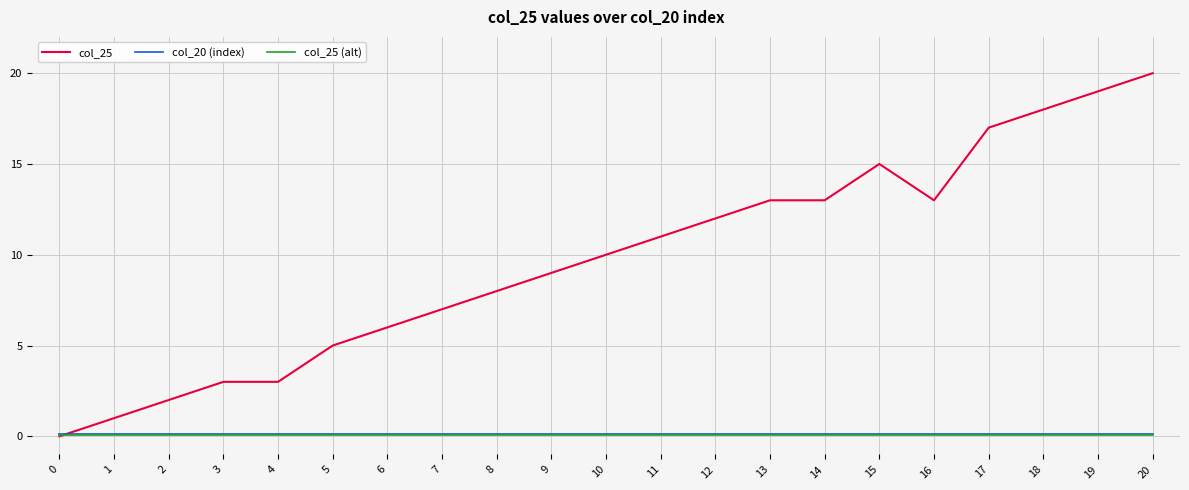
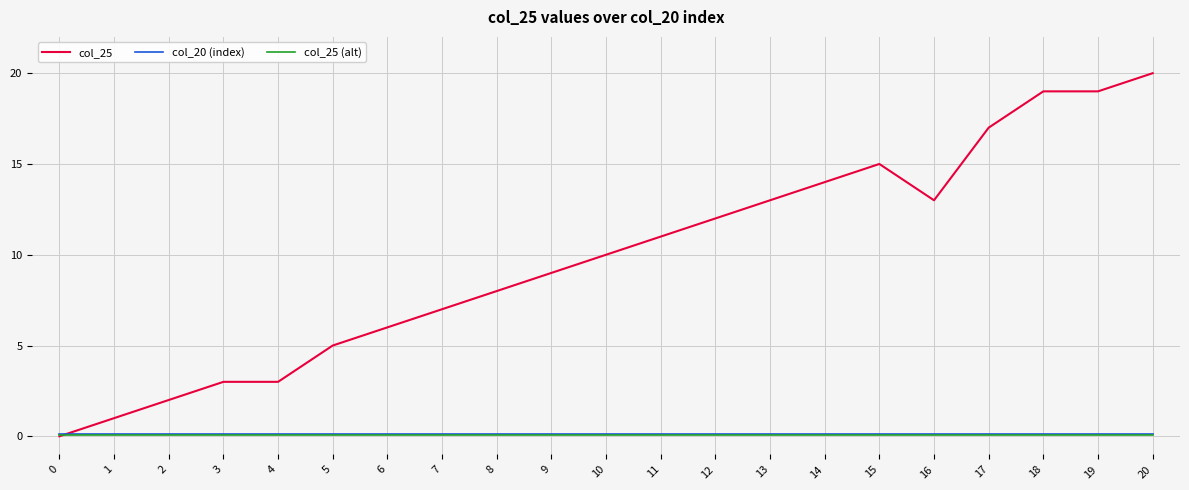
  {
    "col_25": {
      "1": 1,
      "2": 2,
      "3": 3,
      "4": 3,
      "5": 5,
      "6": 6,
      "7": 7,
      "8": 8,
      "9": 9,
      "10": 10,
      "11": 11,
      "12": 12,
      "13": 13,
-     "14": 13,
+     "14": 14,
      "15": 15,
      "16": 13,
      "17": 17,
-     "18": 18,
+     "18": 19,
      "19": 19,
      "20": 20
    }
  }
